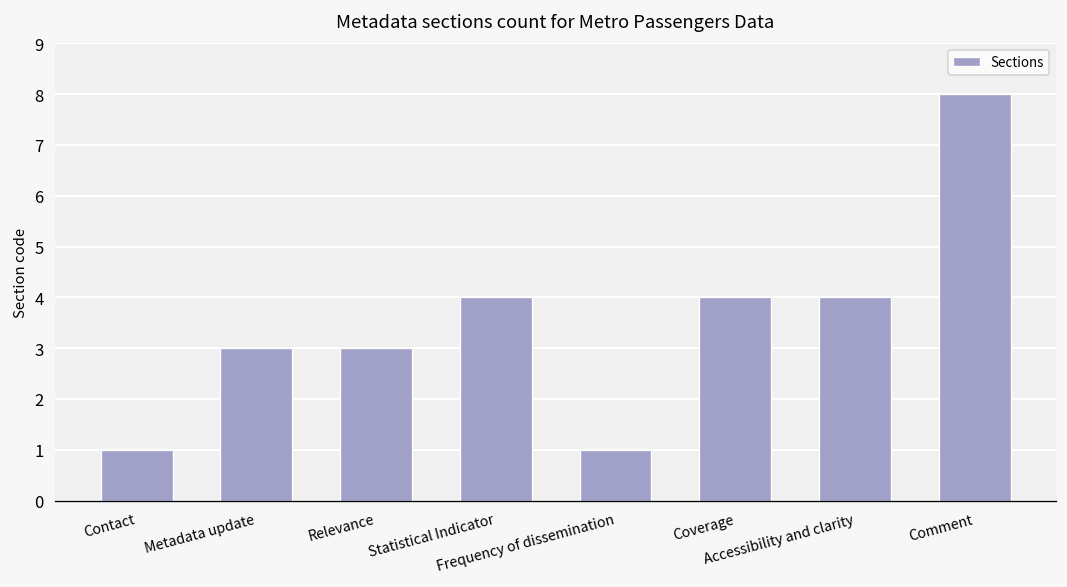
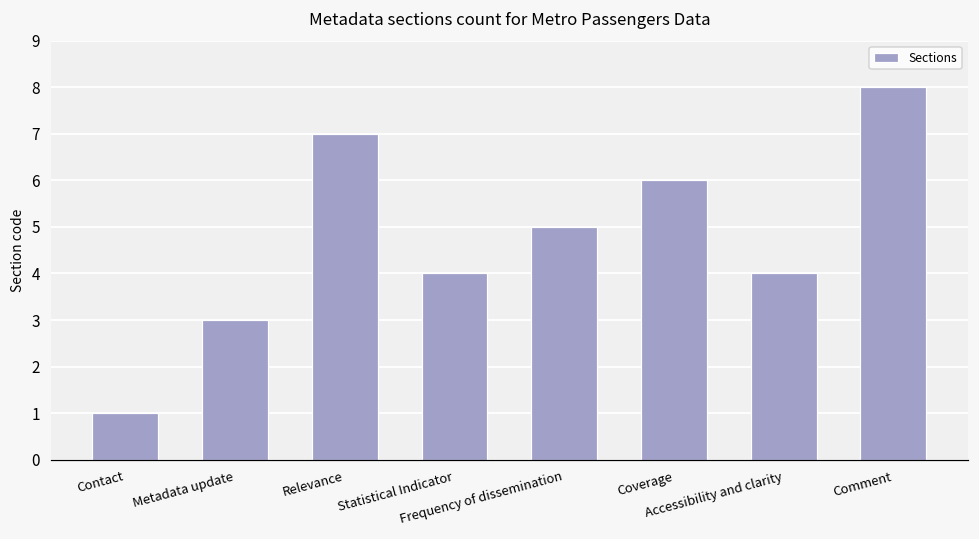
  {
    "Contact": 1,
    "Metadata update": 3,
-   "Relevance": 3,
+   "Relevance": 7,
    "Statistical Indicator": 4,
-   "Frequency of dissemination": 1,
-   "Coverage": 4,
+   "Frequency of dissemination": 5,
+   "Coverage": 6,
    "Accessibility and clarity": 4,
    "Comment": 8
  }
